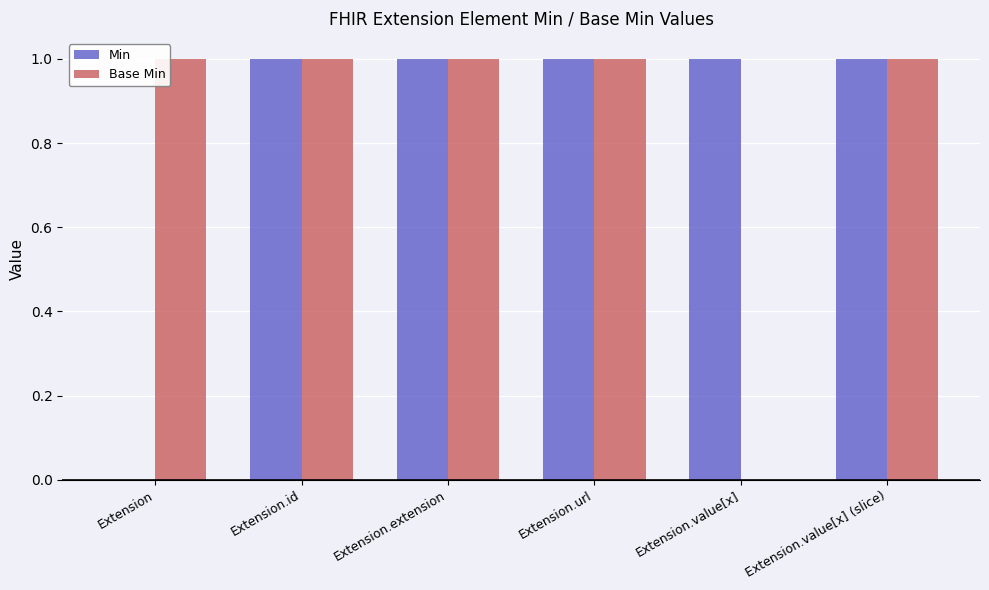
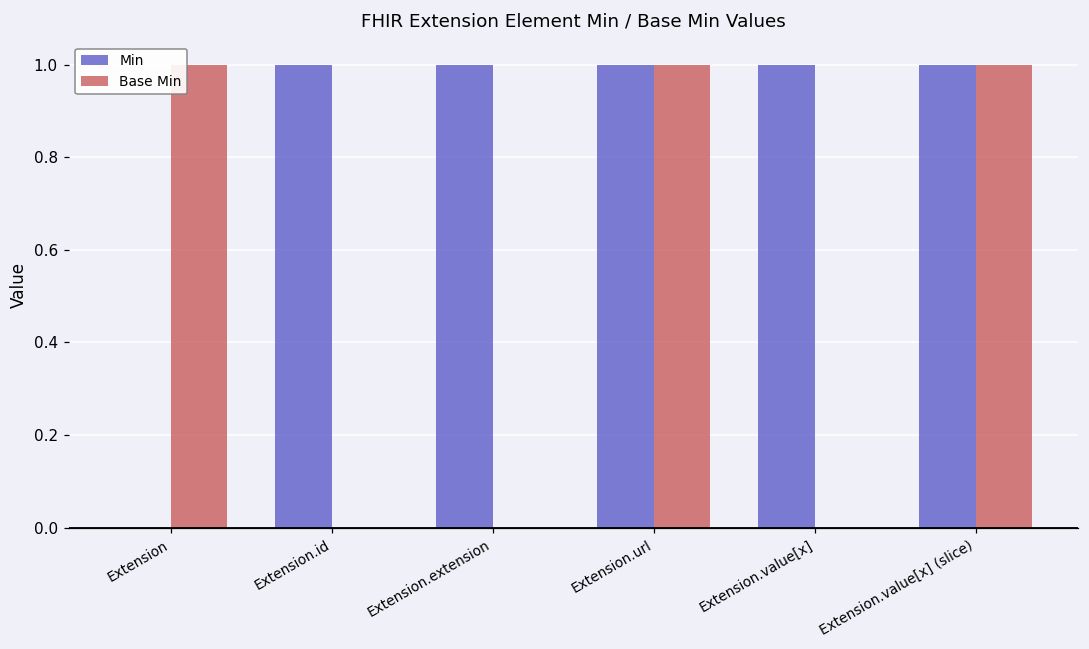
  {
    "Min": {
      "Extension": 0,
      "Extension.id": 1,
      "Extension.extension": 1,
      "Extension.url": 1,
      "Extension.value[x]": 1,
      "Extension.value[x] (slice)": 1
    },
    "Base Min": {
      "Extension": 1,
-     "Extension.id": 1,
-     "Extension.extension": 1,
+     "Extension.id": 0,
+     "Extension.extension": 0,
      "Extension.url": 1,
      "Extension.value[x]": 0,
      "Extension.value[x] (slice)": 1
    }
  }
